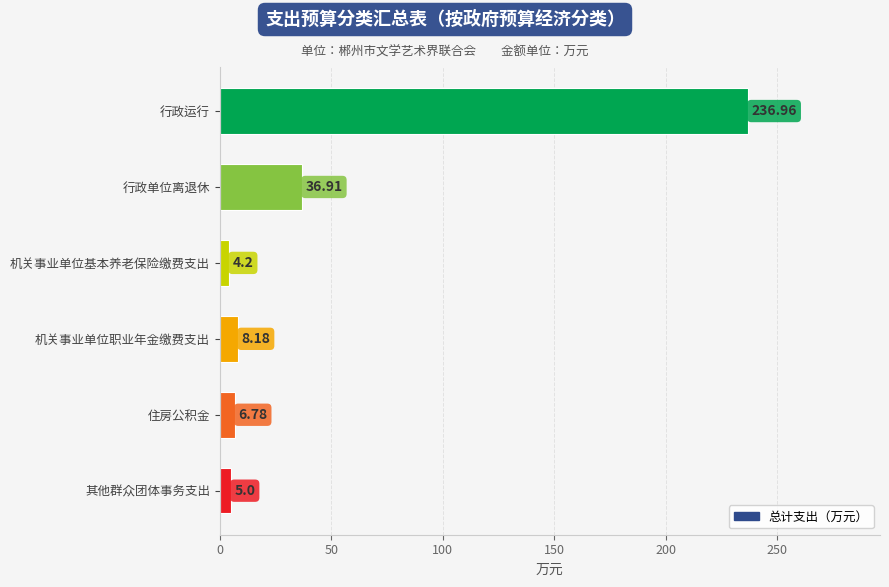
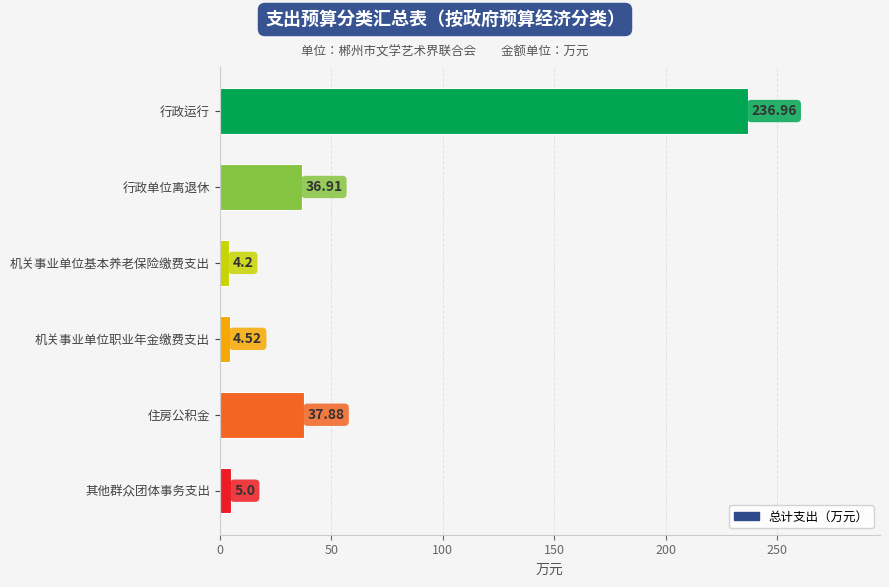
  {
-   "机关事业单位职业年金缴费支出": 8.18,
-   "住房公积金": 6.78
+   "机关事业单位职业年金缴费支出": 4.52,
+   "住房公积金": 37.88
  }
